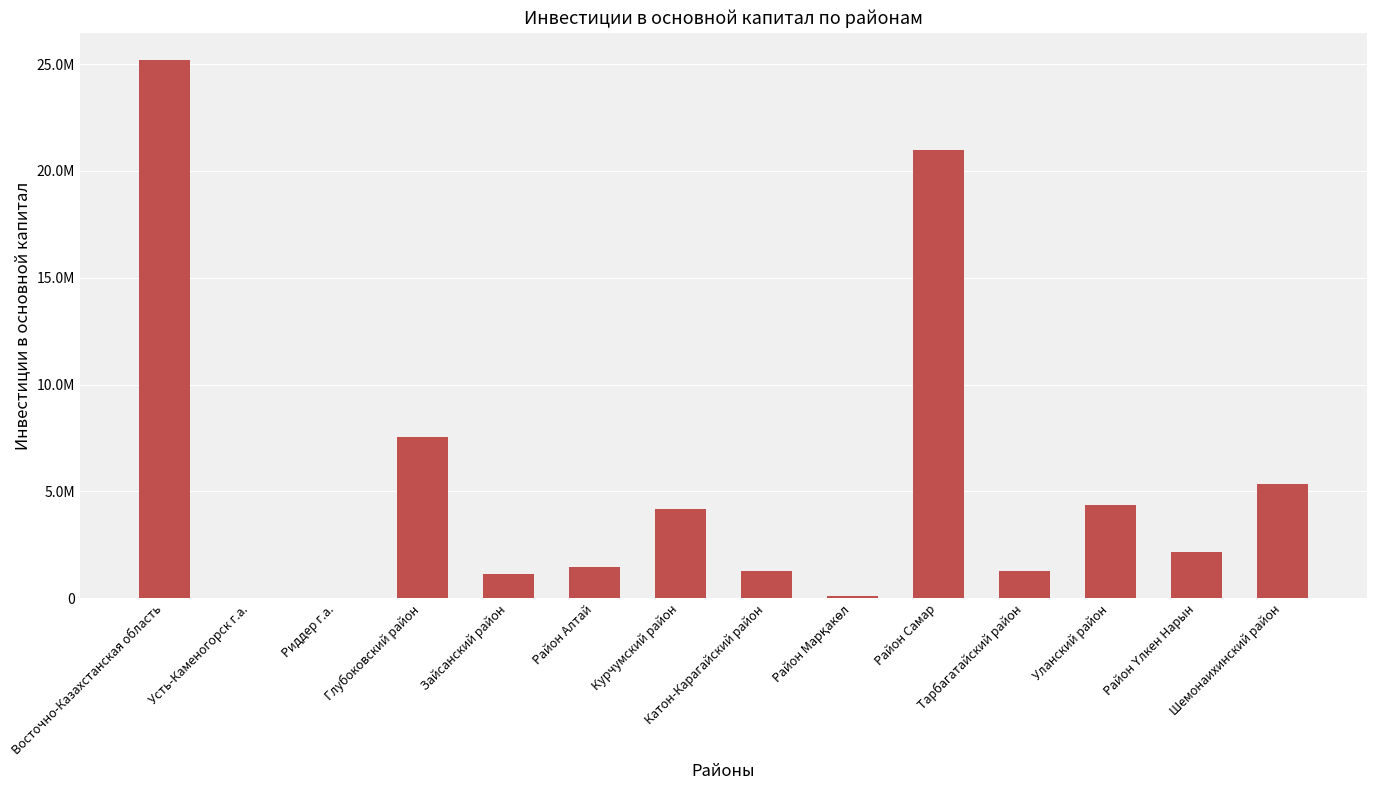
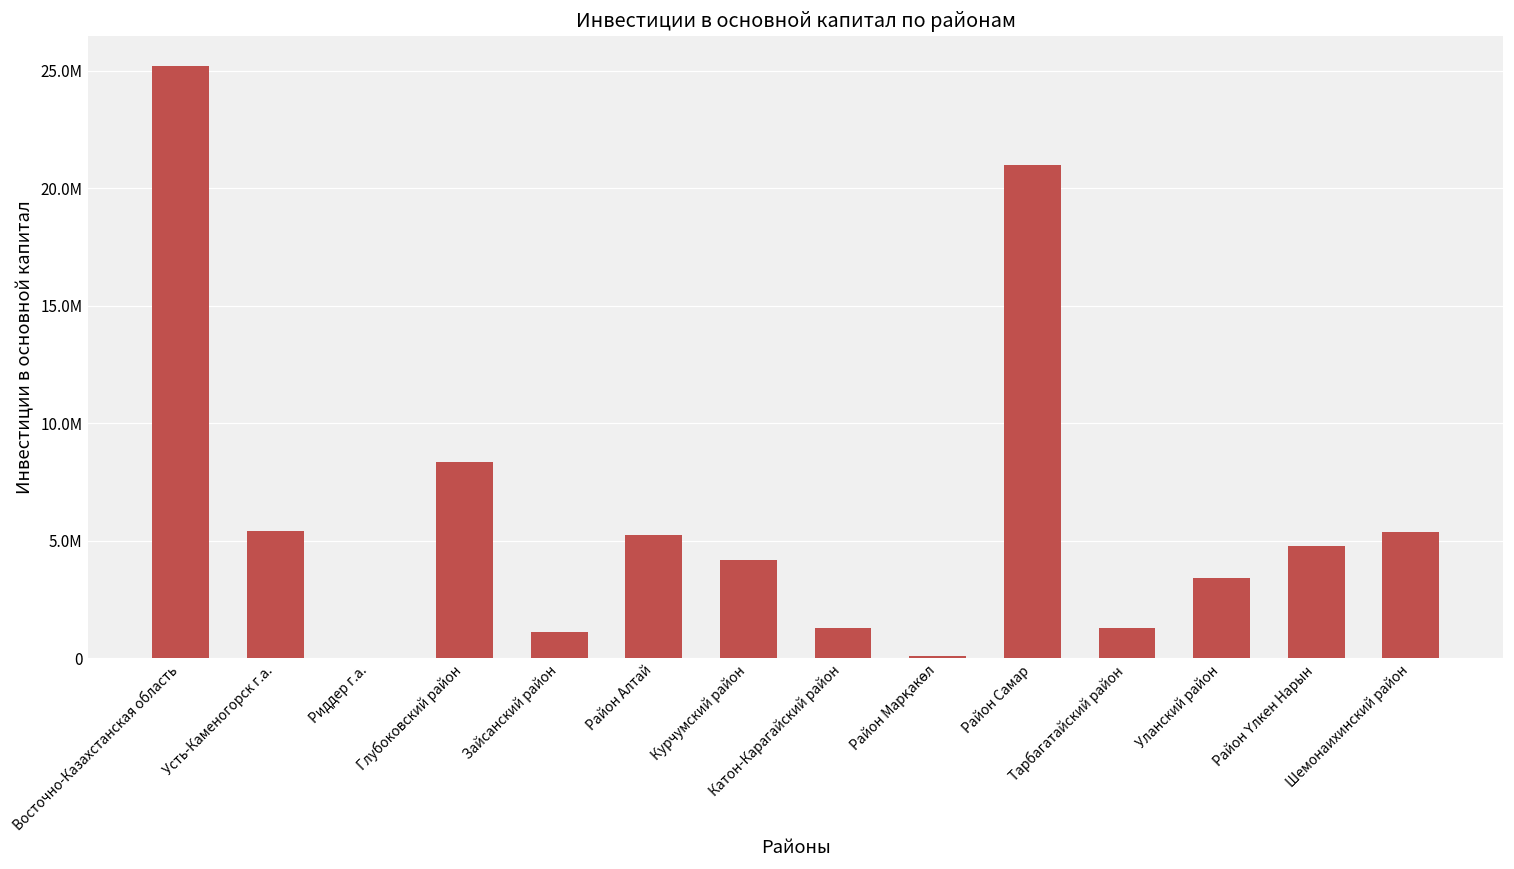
  {
    "Восточно-Казахстанская область": 25200000,
-   "Усть-Каменогорск г.а.": 0,
-   "Глубоковский район": 7500000,
+   "Усть-Каменогорск г.а.": 5400000,
+   "Глубоковский район": 8300000,
    "Зайсанский район": 1100000,
-   "Район Алтай": 1400000,
+   "Район Алтай": 5200000,
    "Курчумский район": 4200000,
    "Катон-Карагайский район": 1300000,
    "Район Самар": 21000000,
    "Тарбагатайский район": 1300000,
-   "Уланский район": 4400000,
-   "Район Үлкен Нарын": 2200000,
+   "Уланский район": 3400000,
+   "Район Үлкен Нарын": 4800000,
    "Шемонаихинский район": 5400000
  }
